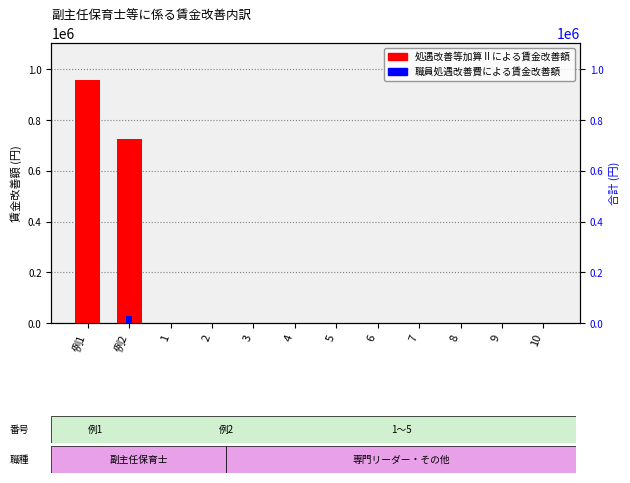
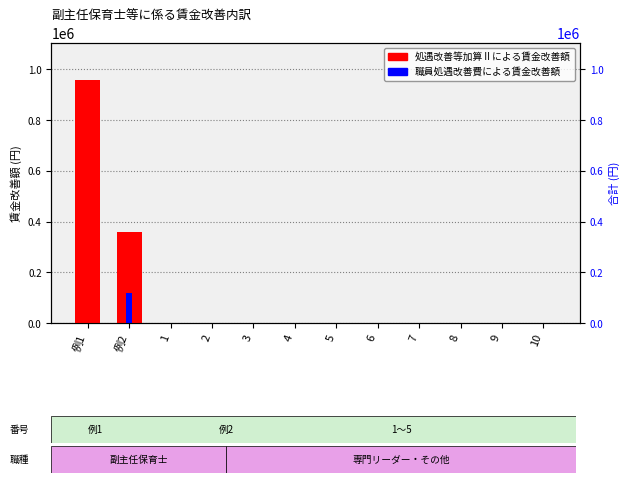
  {
    "処遇改善等加算Ⅱによる賃金改善額": {
      "例1": 960000,
-     "例2": 730000,
+     "例2": 360000,
      "1": 0,
      "2": 0,
      "3": 0,
      "4": 0,
      "5": 0,
      "6": 0,
      "7": 0,
      "8": 0,
      "9": 0,
      "10": 0
    },
    "職員処遇改善費による賃金改善額": {
      "例1": 0,
-     "例2": 30000,
+     "例2": 120000,
      "1": 0,
      "2": 0,
      "3": 0,
      "4": 0,
      "5": 0,
      "6": 0,
      "7": 0,
      "8": 0,
      "9": 0,
      "10": 0
    }
  }
